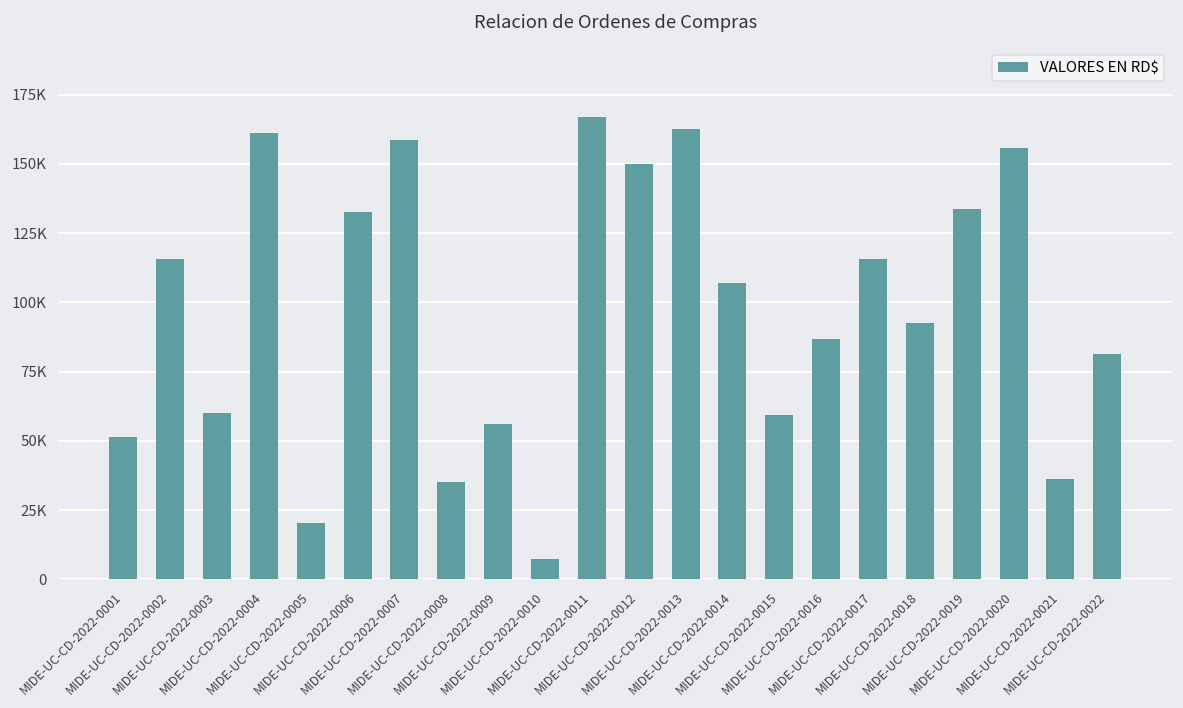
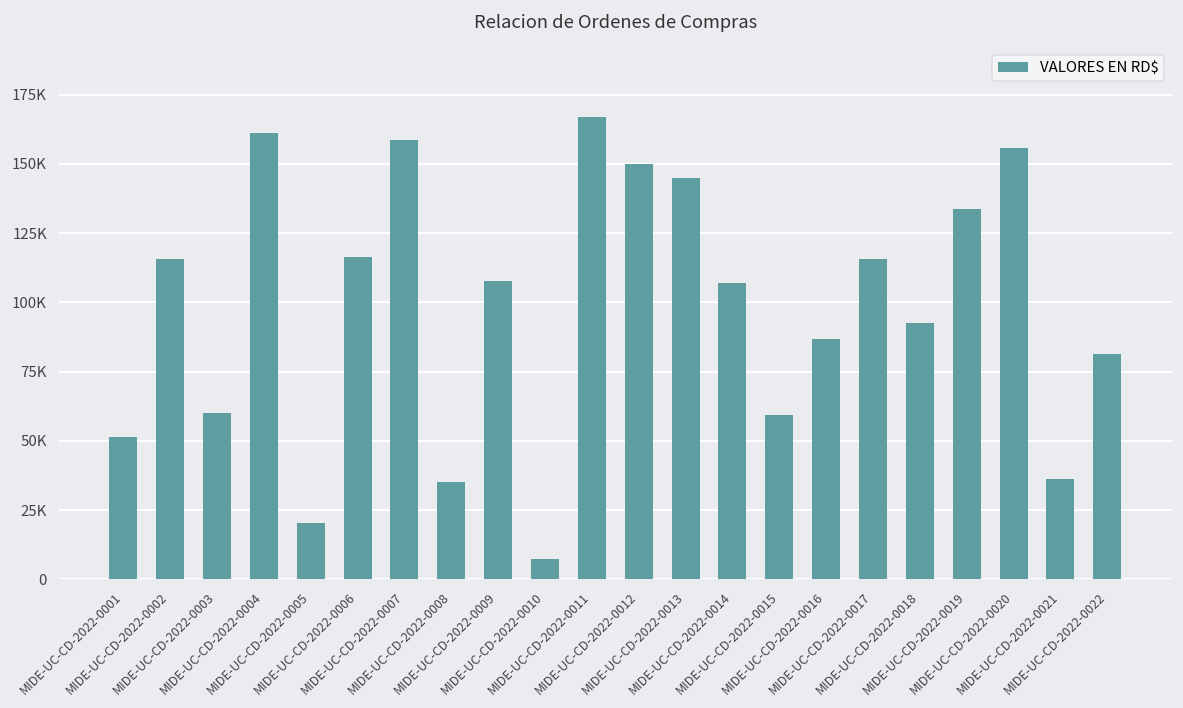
  {
    "MIDE-UC-CD-2022-0001": 51000,
    "MIDE-UC-CD-2022-0002": 116000,
    "MIDE-UC-CD-2022-0003": 60000,
    "MIDE-UC-CD-2022-0004": 161000,
    "MIDE-UC-CD-2022-0005": 21000,
-   "MIDE-UC-CD-2022-0006": 133000,
+   "MIDE-UC-CD-2022-0006": 116000,
    "MIDE-UC-CD-2022-0007": 159000,
    "MIDE-UC-CD-2022-0008": 35000,
-   "MIDE-UC-CD-2022-0009": 56000,
+   "MIDE-UC-CD-2022-0009": 108000,
    "MIDE-UC-CD-2022-0010": 7000,
    "MIDE-UC-CD-2022-0011": 167000,
    "MIDE-UC-CD-2022-0012": 150000,
-   "MIDE-UC-CD-2022-0013": 162000,
+   "MIDE-UC-CD-2022-0013": 145000,
    "MIDE-UC-CD-2022-0014": 107000,
    "MIDE-UC-CD-2022-0015": 59000,
    "MIDE-UC-CD-2022-0016": 87000,
    "MIDE-UC-CD-2022-0017": 116000,
    "MIDE-UC-CD-2022-0018": 93000,
    "MIDE-UC-CD-2022-0019": 134000,
    "MIDE-UC-CD-2022-0020": 156000,
    "MIDE-UC-CD-2022-0021": 36000,
    "MIDE-UC-CD-2022-0022": 82000
  }
